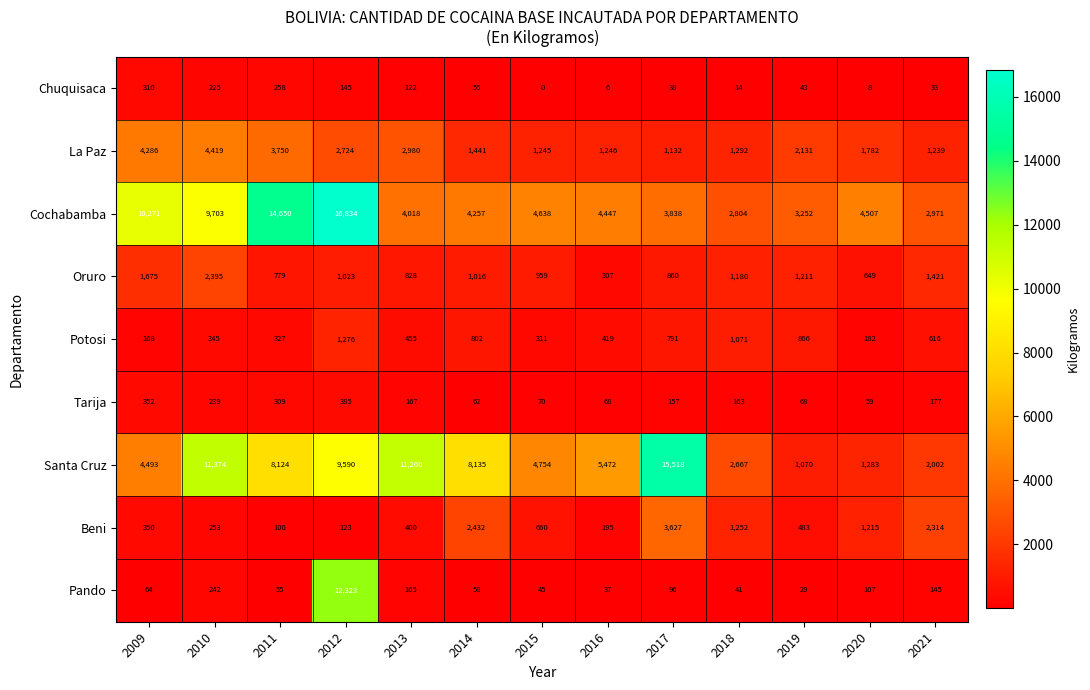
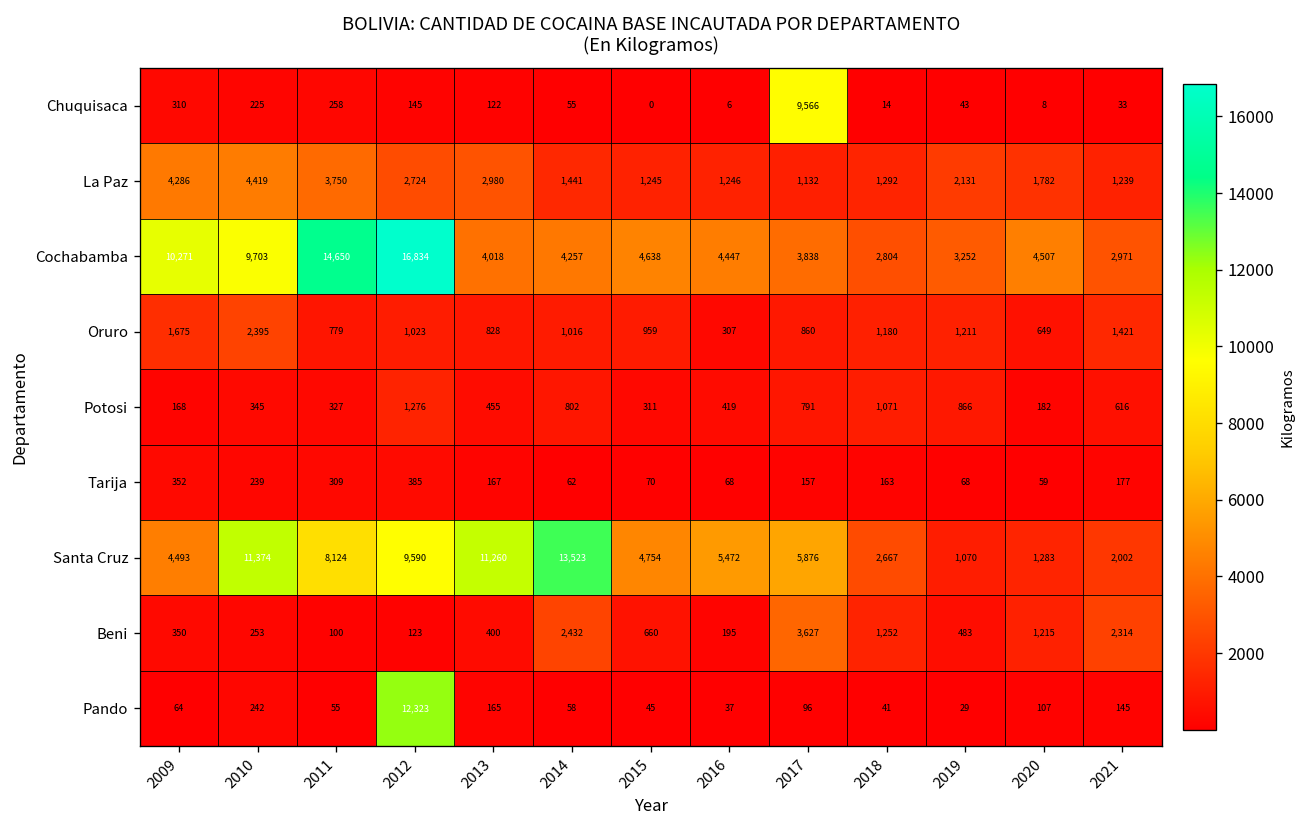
  {
    "Chuquisaca": {
      "2009": "310",
      "2010": "225",
      "2011": "258",
      "2012": "145",
      "2013": "122",
      "2014": "55",
      "2015": "0",
      "2016": "6",
-     "2017": "38",
+     "2017": "9,566",
      "2018": "14",
      "2019": "43",
      "2020": "8",
      "2021": "33"
    },
    "La Paz": {
      "2009": "4,286",
      "2010": "4,419",
      "2011": "3,750",
      "2012": "2,724",
      "2013": "2,980",
      "2014": "1,441",
      "2015": "1,245",
      "2016": "1,246",
      "2017": "1,132",
      "2018": "1,292",
      "2019": "2,131",
      "2020": "1,782",
      "2021": "1,239"
    },
    "Cochabamba": {
      "2009": "10,271",
      "2010": "9,703",
      "2011": "14,650",
      "2012": "16,834",
      "2013": "4,018",
      "2014": "4,257",
      "2015": "4,638",
      "2016": "4,447",
      "2017": "3,838",
      "2018": "2,804",
      "2019": "3,252",
      "2020": "4,507",
      "2021": "2,971"
    },
    "Oruro": {
      "2009": "1,675",
      "2010": "2,395",
      "2011": "779",
      "2012": "1,023",
      "2013": "828",
      "2014": "1,016",
      "2015": "959",
      "2016": "307",
      "2017": "860",
      "2018": "1,180",
      "2019": "1,211",
      "2020": "649",
      "2021": "1,421"
    },
    "Potosi": {
      "2009": "168",
      "2010": "345",
      "2011": "327",
      "2012": "1,276",
      "2013": "455",
      "2014": "802",
      "2015": "311",
      "2016": "419",
      "2017": "791",
      "2018": "1,071",
      "2019": "866",
      "2020": "182",
      "2021": "616"
    },
    "Tarija": {
      "2009": "352",
      "2010": "239",
      "2011": "309",
      "2012": "385",
      "2013": "167",
      "2014": "62",
      "2015": "70",
      "2016": "68",
      "2017": "157",
      "2018": "163",
      "2019": "68",
      "2020": "59",
      "2021": "177"
    },
    "Santa Cruz": {
      "2009": "4,493",
      "2010": "11,374",
      "2011": "8,124",
      "2012": "9,590",
      "2013": "11,260",
-     "2014": "8,135",
+     "2014": "13,523",
      "2015": "4,754",
      "2016": "5,472",
-     "2017": "15,518",
+     "2017": "5,876",
      "2018": "2,667",
      "2019": "1,070",
      "2020": "1,283",
      "2021": "2,002"
    },
    "Beni": {
      "2009": "350",
      "2010": "253",
      "2011": "100",
      "2012": "123",
      "2013": "400",
      "2014": "2,432",
      "2015": "660",
      "2016": "195",
      "2017": "3,627",
      "2018": "1,252",
      "2019": "483",
      "2020": "1,215",
      "2021": "2,314"
    },
    "Pando": {
      "2009": "64",
      "2010": "242",
      "2011": "55",
      "2012": "12,323",
      "2013": "165",
      "2014": "58",
      "2015": "45",
      "2016": "37",
      "2017": "96",
      "2018": "41",
      "2019": "29",
      "2020": "107",
      "2021": "145"
    }
  }
